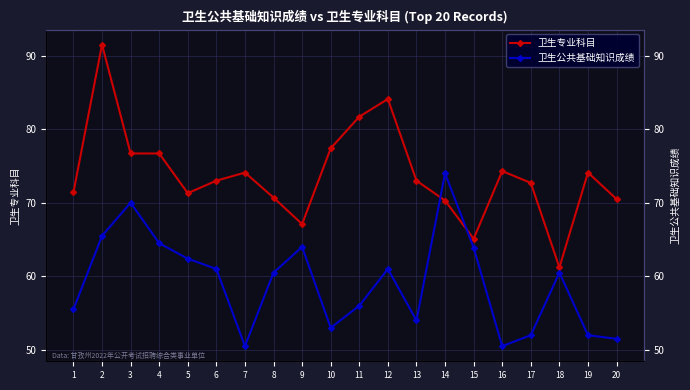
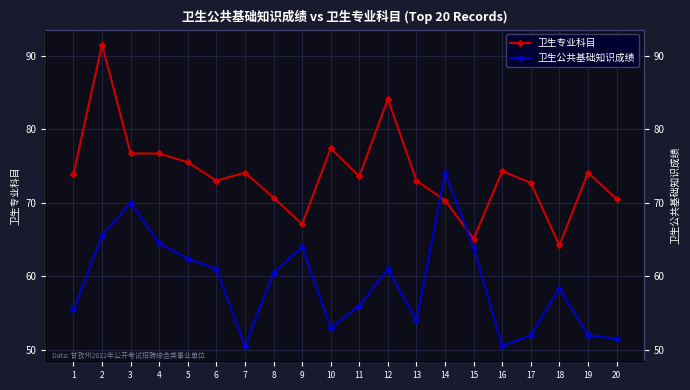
  {
    "卫生专业科目": {
-     "1": 71,
+     "1": 74,
      "2": 92,
      "3": 77,
      "4": 77,
-     "5": 71,
+     "5": 76,
      "6": 73,
      "7": 74,
      "8": 71,
      "9": 67,
      "10": 77,
-     "11": 82,
+     "11": 74,
      "12": 84,
      "13": 73,
      "14": 70,
      "15": 65,
      "16": 74,
      "17": 73,
-     "18": 61,
+     "18": 64,
      "19": 74,
      "20": 71
    },
    "卫生公共基础知识成绩": {
      "1": 56,
      "2": 66,
      "3": 70,
      "4": 65,
      "5": 62,
      "6": 61,
      "7": 51,
      "8": 61,
      "9": 64,
      "10": 53,
      "11": 56,
      "12": 61,
      "13": 54,
      "14": 74,
      "15": 64,
      "16": 51,
      "17": 52,
-     "18": 61,
+     "18": 58,
      "19": 52,
      "20": 52
    }
  }
